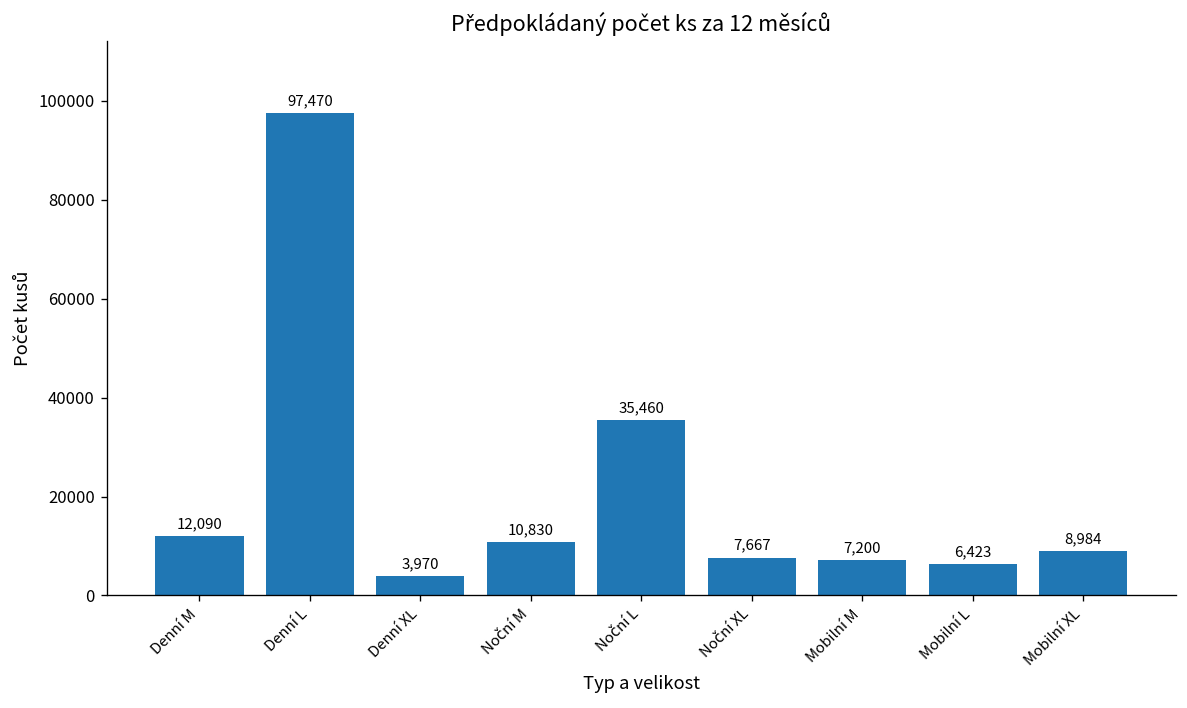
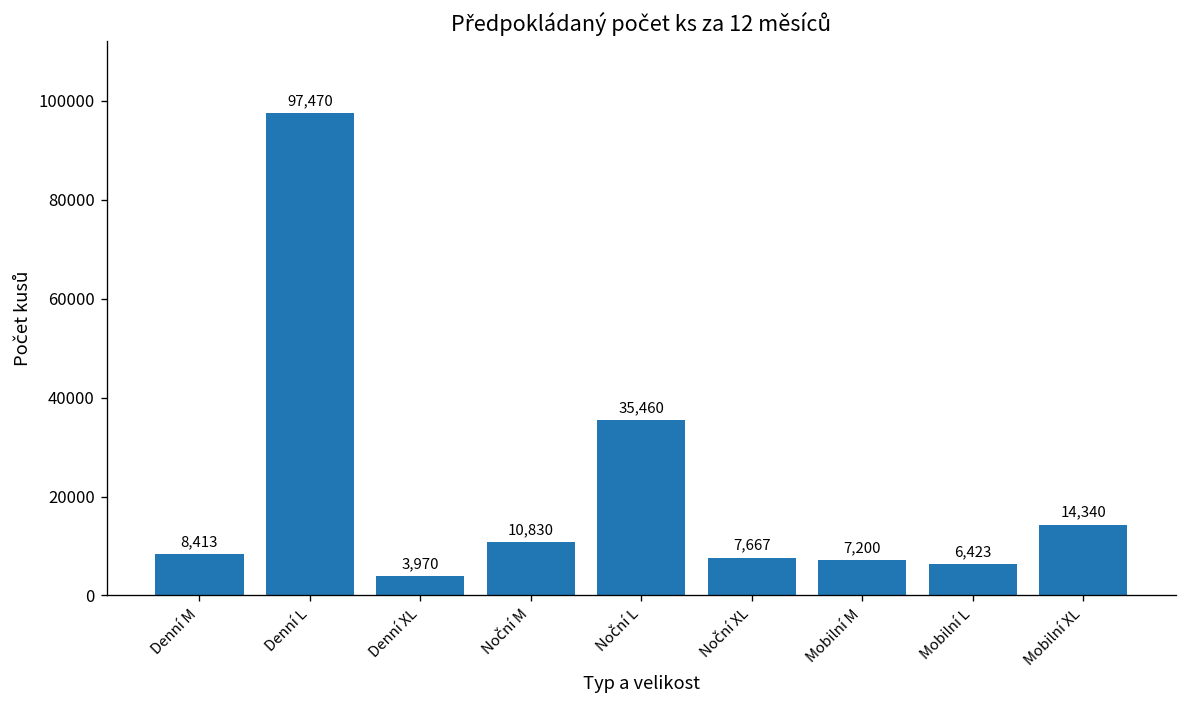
  {
-   "Denní M": "12,090",
+   "Denní M": "8,413",
    "Denní L": "97,470",
    "Denní XL": "3,970",
    "Noční M": "10,830",
    "Noční L": "35,460",
    "Noční XL": "7,667",
    "Mobilní M": "7,200",
    "Mobilní L": "6,423",
-   "Mobilní XL": "8,984"
+   "Mobilní XL": "14,340"
  }
